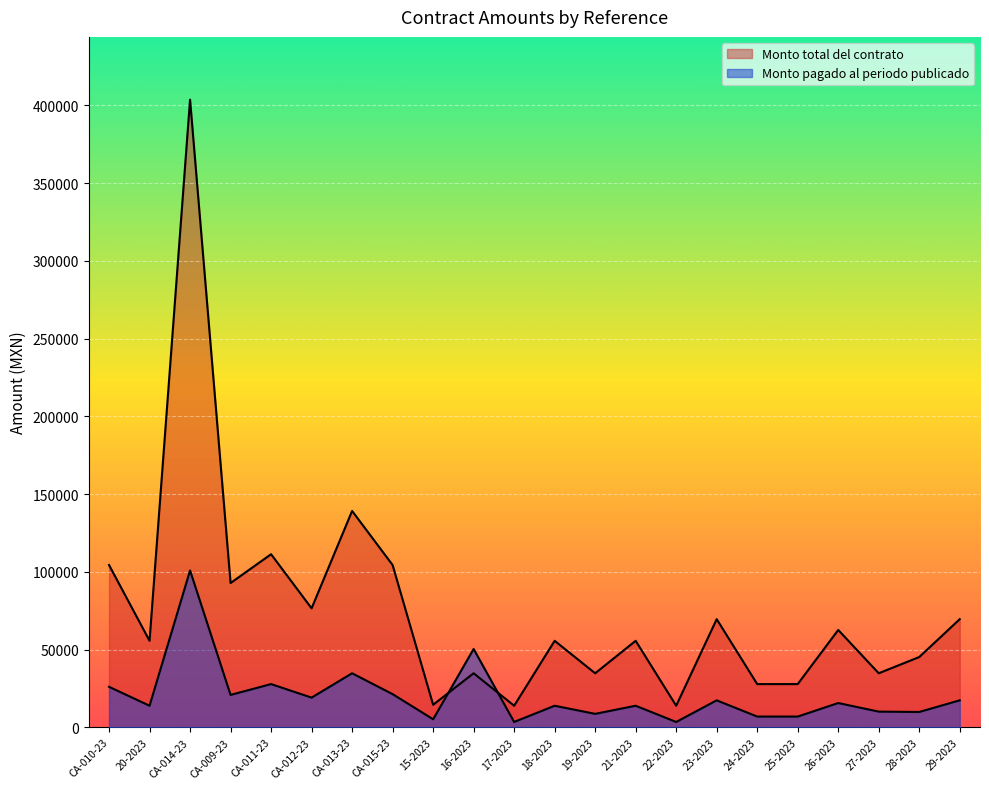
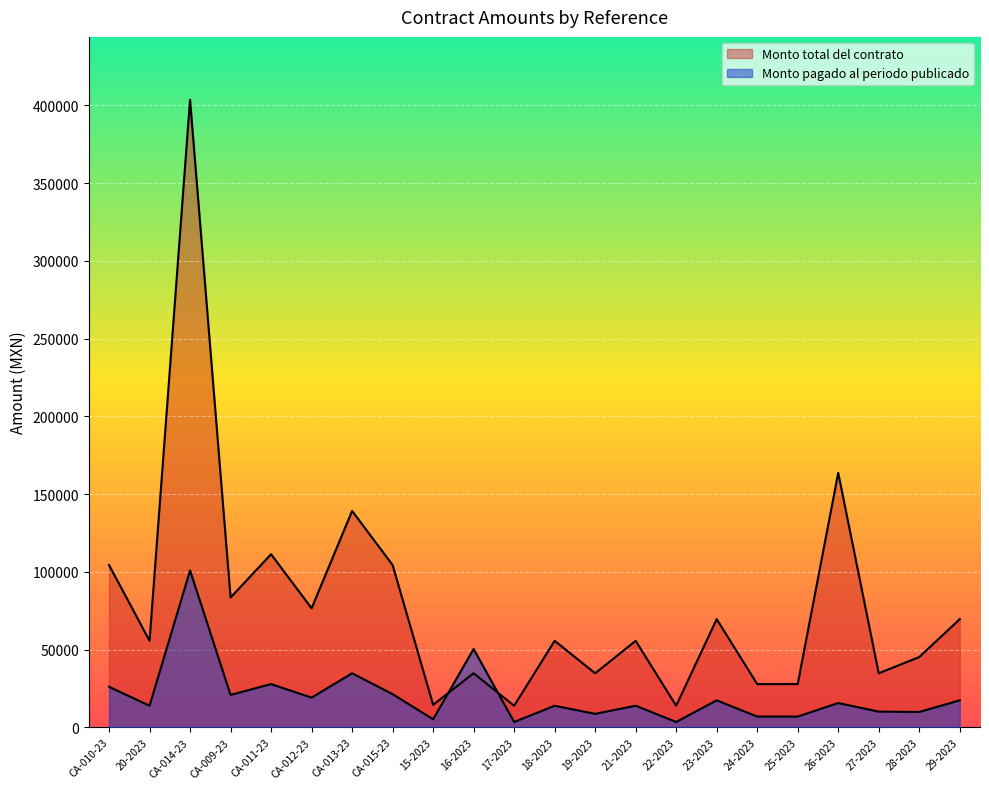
  {
    "Monto total del contrato": {
      "CA-010-23": 104000,
      "20-2023": 56000,
      "CA-014-23": 404000,
-     "CA-009-23": 93000,
+     "CA-009-23": 84000,
      "CA-011-23": 111000,
      "CA-012-23": 77000,
      "CA-013-23": 139000,
      "CA-015-23": 104000,
      "15-2023": 15000,
      "16-2023": 35000,
      "17-2023": 14000,
      "18-2023": 56000,
      "19-2023": 35000,
      "21-2023": 56000,
      "22-2023": 14000,
      "23-2023": 70000,
      "24-2023": 28000,
      "25-2023": 28000,
-     "26-2023": 63000,
+     "26-2023": 164000,
      "27-2023": 35000,
      "28-2023": 45000,
      "29-2023": 70000
    },
    "Monto pagado al periodo publicado": {
      "CA-010-23": 26000,
      "20-2023": 14000,
      "CA-014-23": 101000,
      "CA-009-23": 21000,
      "CA-011-23": 28000,
      "CA-012-23": 19000,
      "CA-013-23": 35000,
      "CA-015-23": 21000,
      "15-2023": 5000,
      "16-2023": 50000,
      "17-2023": 3000,
      "18-2023": 14000,
      "19-2023": 9000,
      "21-2023": 14000,
      "22-2023": 3000,
      "23-2023": 17000,
      "24-2023": 7000,
      "25-2023": 7000,
      "26-2023": 16000,
      "27-2023": 10000,
      "28-2023": 10000,
      "29-2023": 17000
    }
  }
